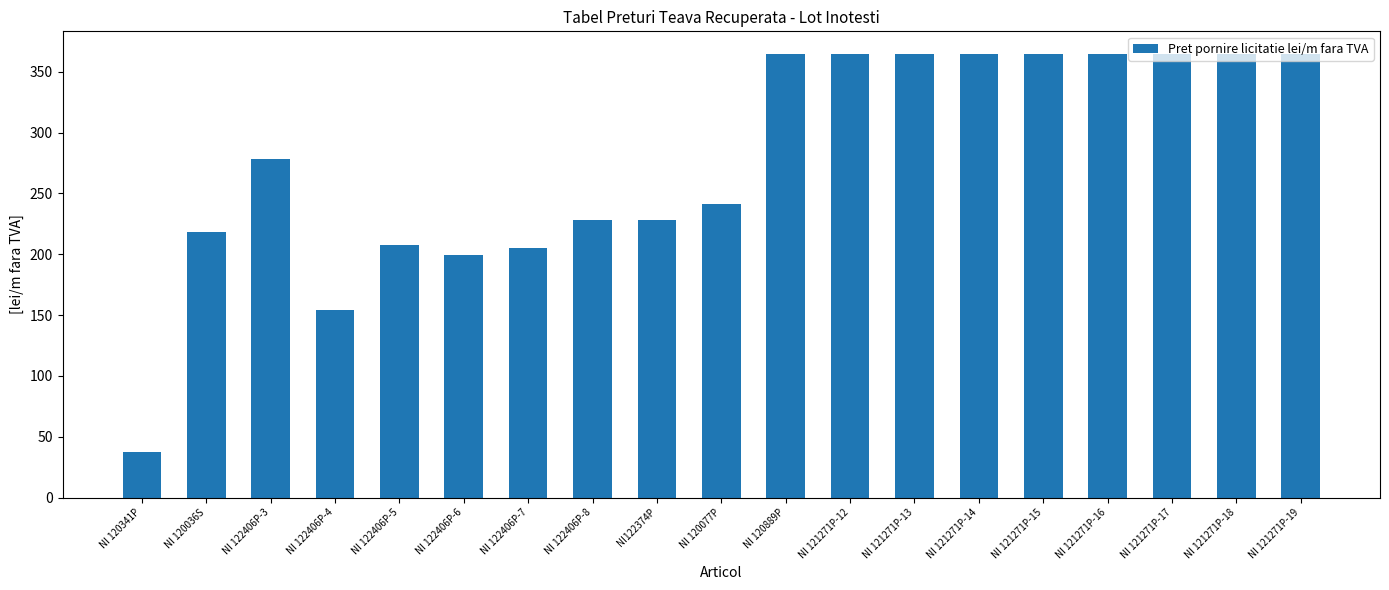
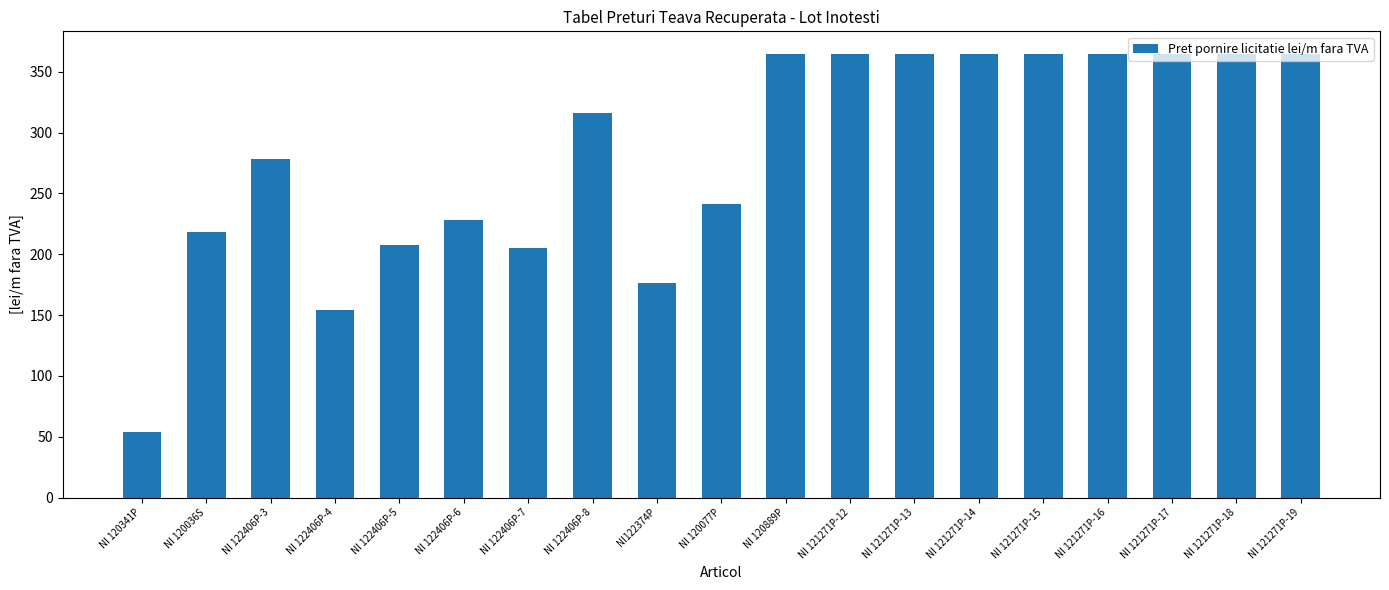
  {
-   "NI 120341P": 38,
+   "NI 120341P": 54,
    "NI 120036S": 218,
    "NI 122406P-3": 278,
    "NI 122406P-4": 154,
    "NI 122406P-5": 208,
-   "NI 122406P-6": 199,
+   "NI 122406P-6": 228,
    "NI 122406P-7": 205,
-   "NI 122406P-8": 228,
-   "NI122374P": 228,
+   "NI 122406P-8": 316,
+   "NI122374P": 176,
    "NI 120077P": 241,
    "NI 120889P": 365,
    "NI 121271P-12": 365,
    "NI 121271P-13": 365,
    "NI 121271P-14": 365,
    "NI 121271P-15": 365,
    "NI 121271P-16": 365
  }
